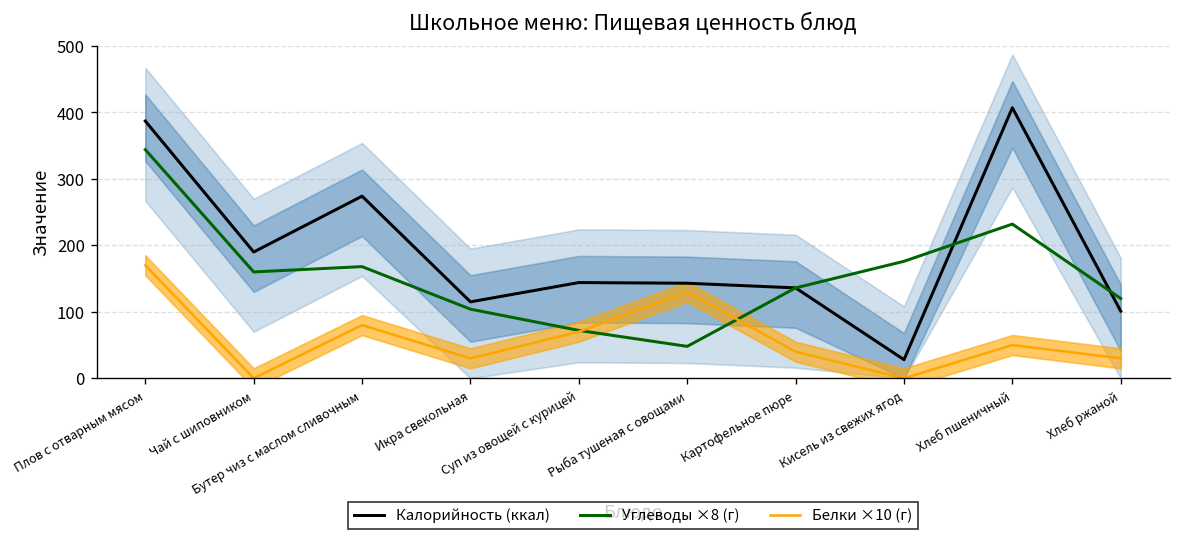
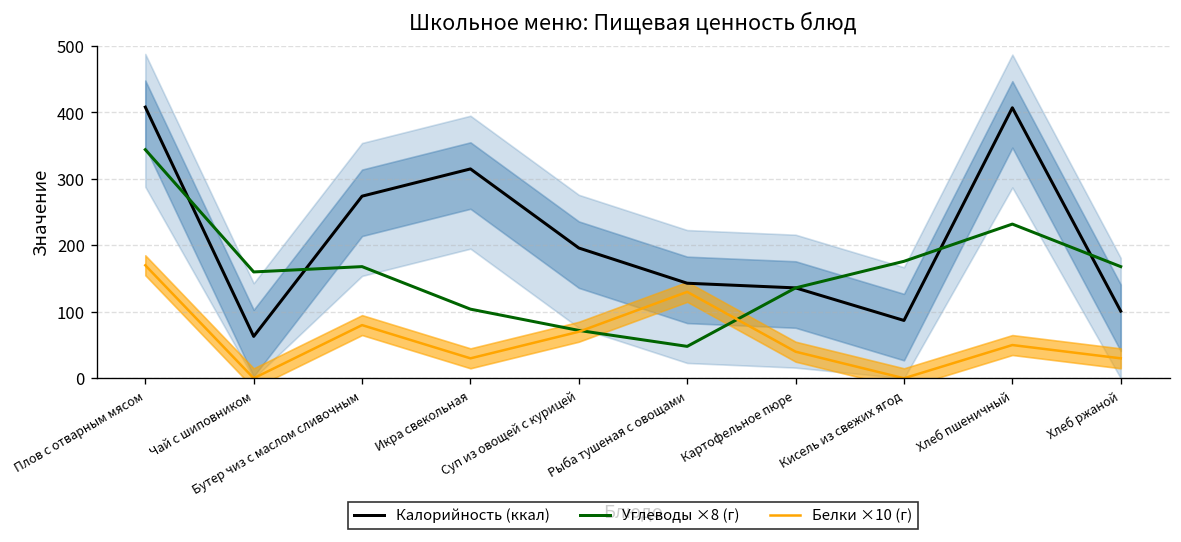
  {
    "Калорийность (ккал)": {
-     "Плов с отварным мясом": 390,
-     "Чай с шиповником": 190,
+     "Плов с отварным мясом": 410,
+     "Чай с шиповником": 60,
      "Бутер чиз с маслом сливочным": 270,
-     "Икра свекольная": 120,
-     "Суп из овощей с курицей": 140,
-     "Кисель из свежих ягод": 30,
+     "Икра свекольная": 320,
+     "Суп из овощей с курицей": 200,
+     "Кисель из свежих ягод": 90,
      "Хлеб пшеничный": 410,
      "Хлеб ржаной": 100
    },
    "Углеводы ×8 (г)": {
      "Плов с отварным мясом": 340,
      "Чай с шиповником": 160,
      "Бутер чиз с маслом сливочным": 170,
      "Икра свекольная": 100,
      "Рыба тушеная с овощами": 50,
      "Кисель из свежих ягод": 180,
      "Хлеб пшеничный": 230,
-     "Хлеб ржаной": 120
+     "Хлеб ржаной": 170
    }
  }
